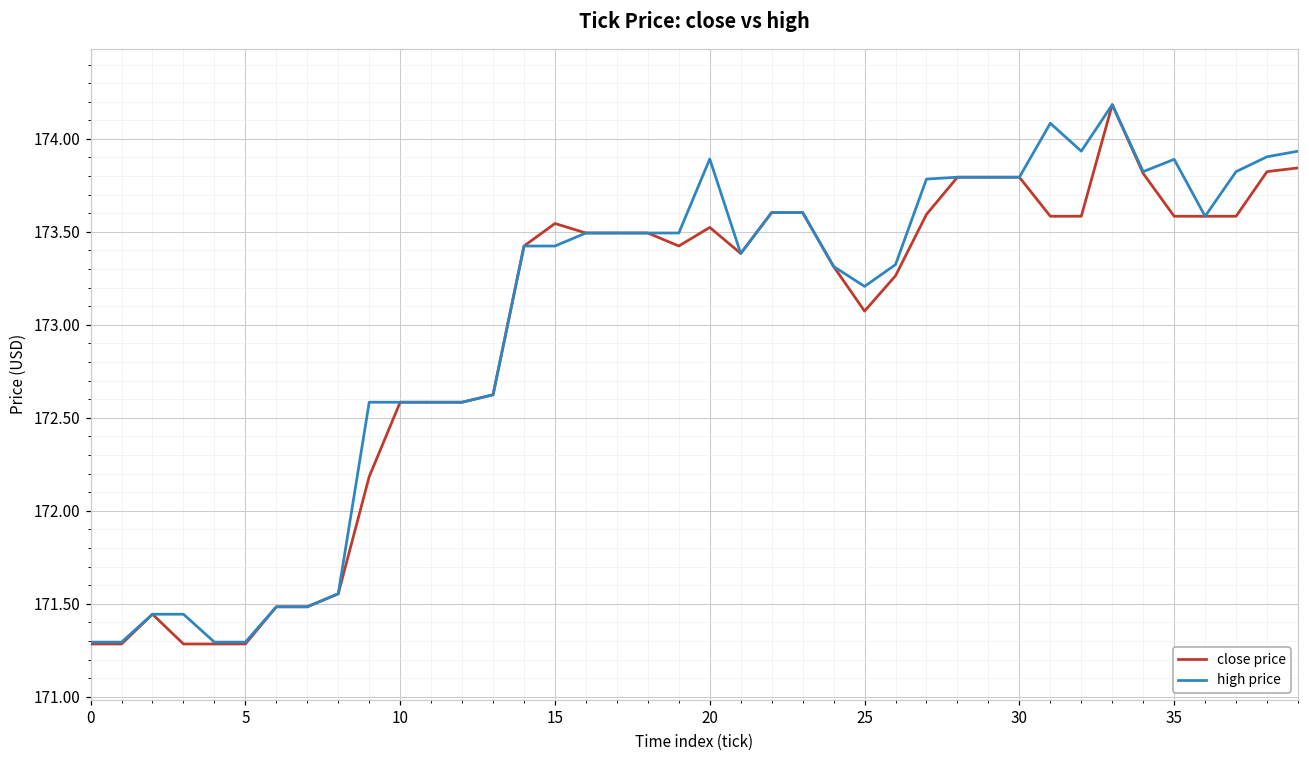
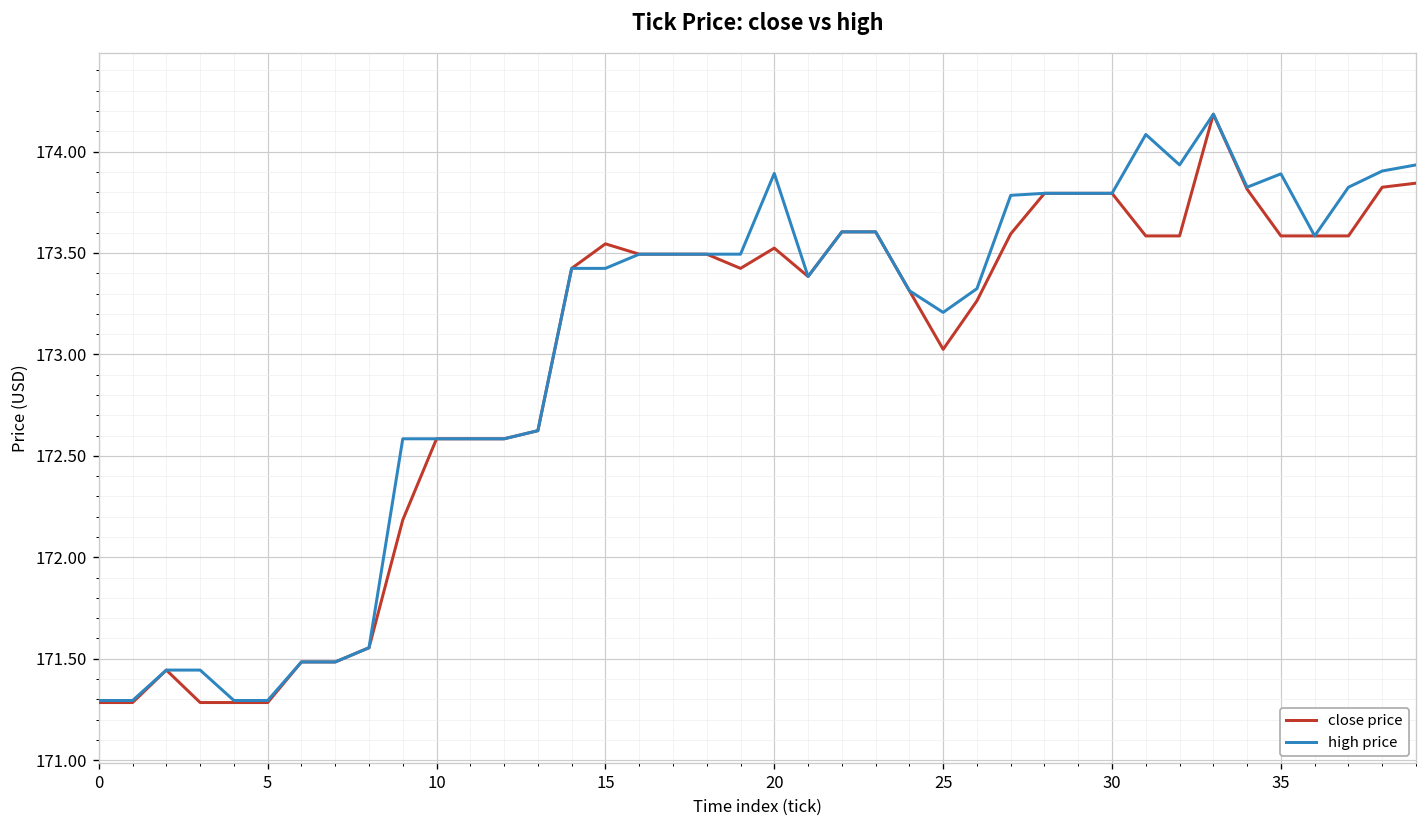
  {
    "close price": {
      "15": 173.55,
      "20": 173.52,
-     "25": 173.07,
+     "25": 173.03,
      "35": 173.58
    },
    "high price": {
      "15": 173.42,
      "20": 173.89,
      "25": 173.21,
      "35": 173.89
    }
  }
